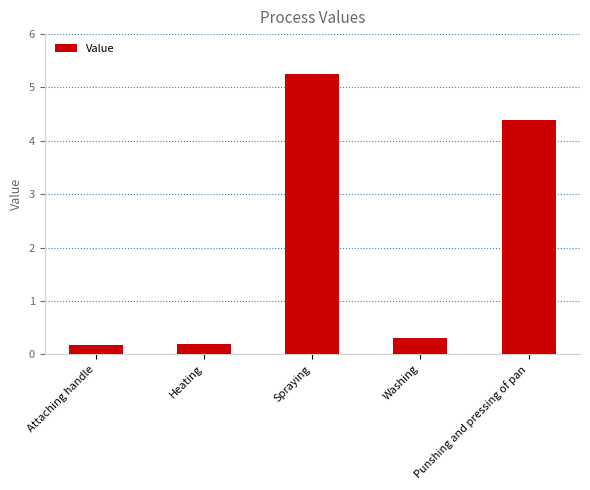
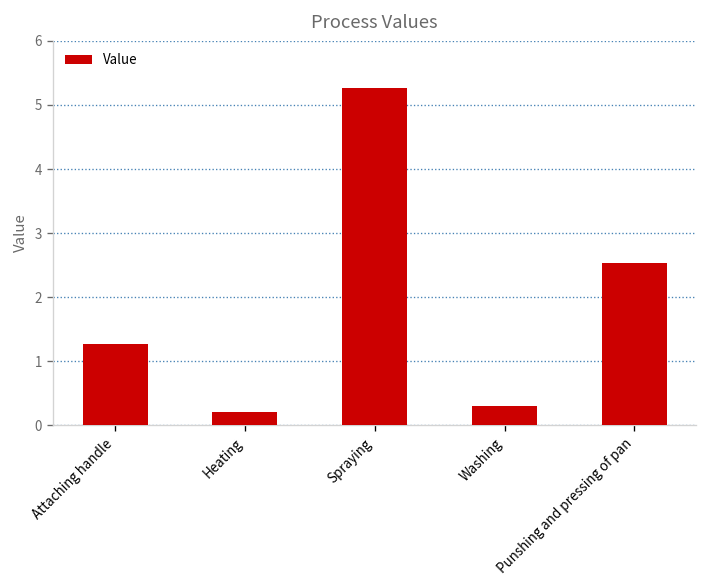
  {
-   "Attaching handle": 0.2,
+   "Attaching handle": 1.3,
    "Heating": 0.2,
    "Spraying": 5.3,
    "Washing": 0.3,
-   "Punshing and pressing of pan": 4.4
+   "Punshing and pressing of pan": 2.5
  }
